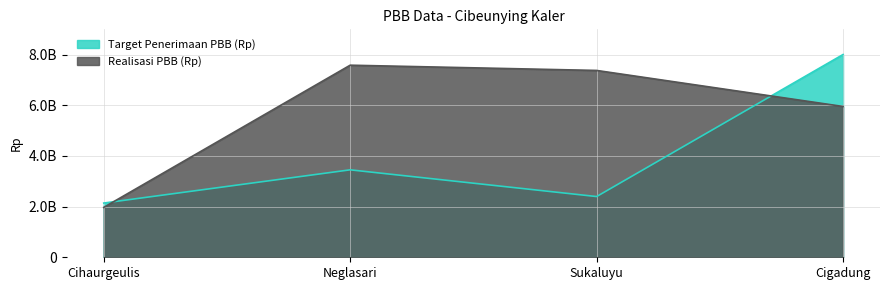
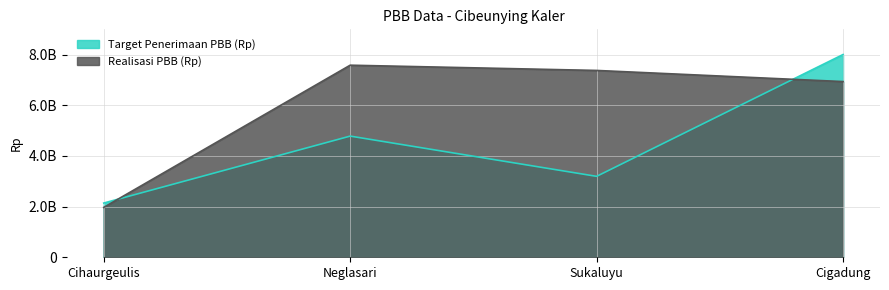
  {
    "Target Penerimaan PBB (Rp)": {
      "Cihaurgeulis": 2100000000,
-     "Neglasari": 3500000000,
-     "Sukaluyu": 2400000000,
+     "Neglasari": 4800000000,
+     "Sukaluyu": 3200000000,
      "Cigadung": 8000000000
    },
    "Realisasi PBB (Rp)": {
      "Cihaurgeulis": 2000000000,
      "Neglasari": 7600000000,
      "Sukaluyu": 7400000000,
-     "Cigadung": 6000000000
+     "Cigadung": 6900000000
    }
  }
